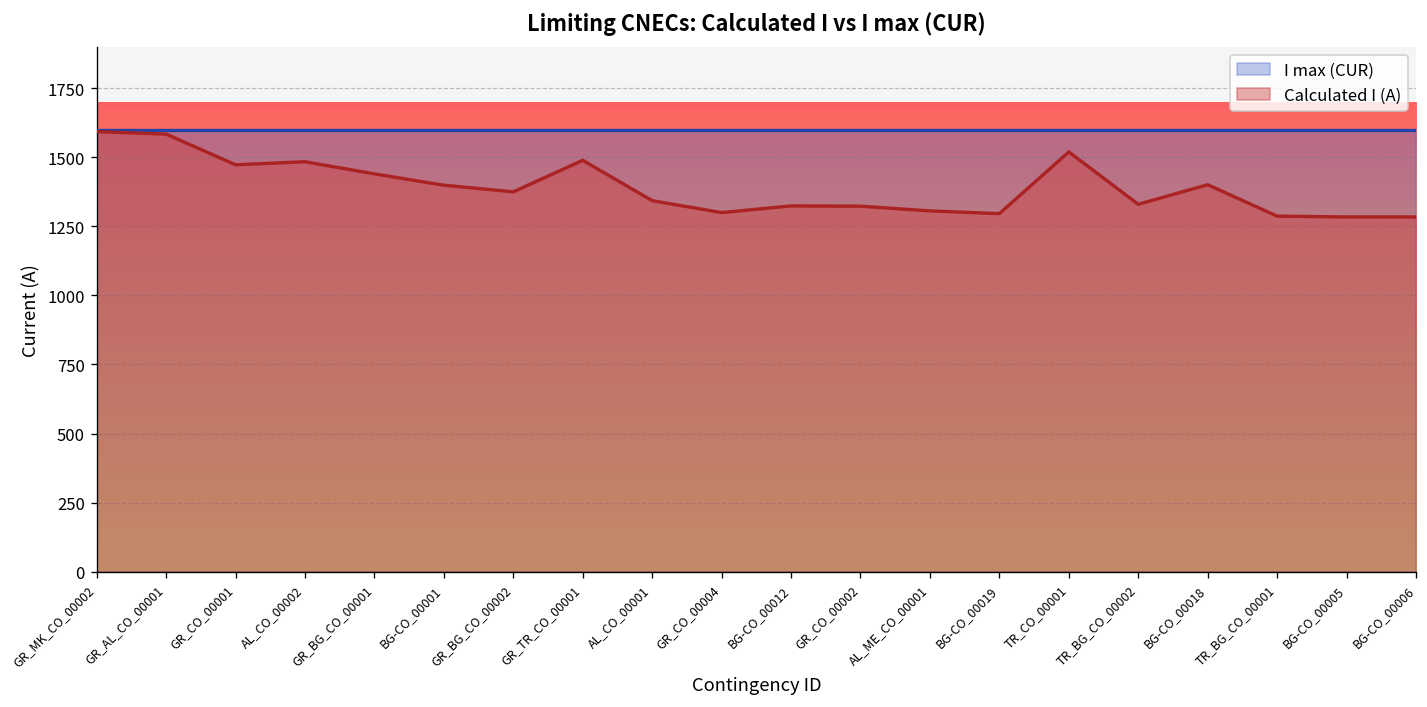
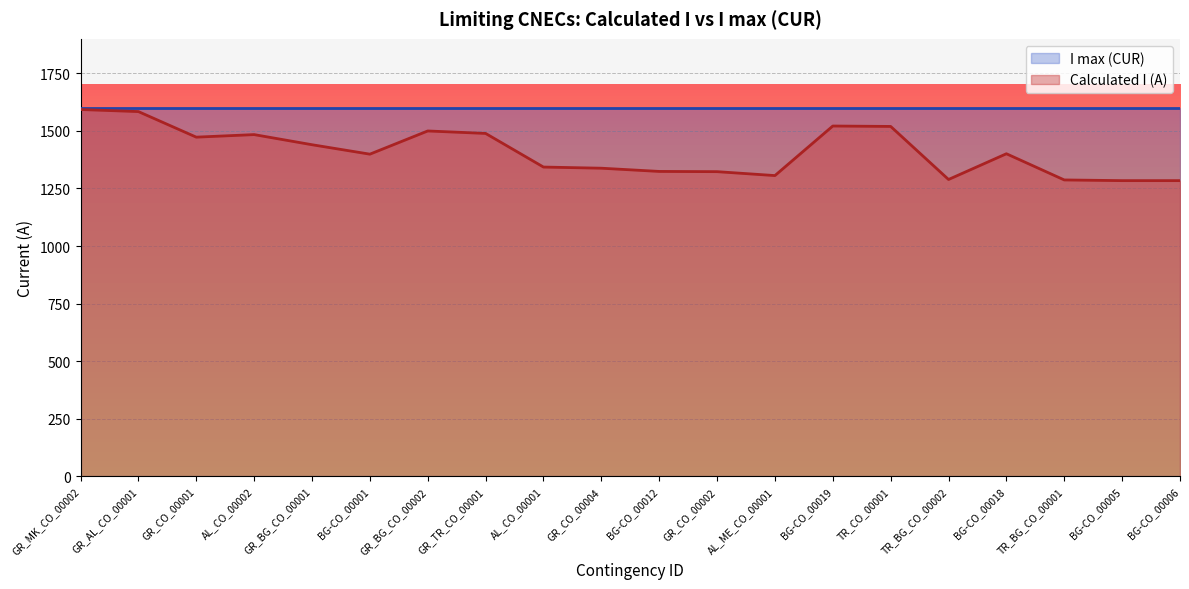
  {
    "I max (CUR)": {
      "GR_AL_CO_00001": 1600,
      "GR_CO_00001": 1600,
      "AL_CO_00002": 1600,
      "GR_BG_CO_00001": 1600,
      "BG-CO_00001": 1600,
      "GR_BG_CO_00002": 1600,
      "GR_TR_CO_00001": 1600,
      "AL_CO_00001": 1600,
      "GR_CO_00004": 1600,
      "BG-CO_00012": 1600,
      "GR_CO_00002": 1600,
      "AL_ME_CO_00001": 1600,
      "BG-CO_00019": 1600,
      "TR_CO_00001": 1600,
      "TR_BG_CO_00002": 1600,
      "BG-CO_00018": 1600,
      "TR_BG_CO_00001": 1600,
      "BG-CO_00005": 1600,
      "BG-CO_00006": 1600
    },
    "Calculated I (A)": {
      "GR_AL_CO_00001": 1580,
      "GR_CO_00001": 1470,
      "AL_CO_00002": 1480,
      "GR_BG_CO_00001": 1440,
      "BG-CO_00001": 1400,
-     "GR_BG_CO_00002": 1380,
+     "GR_BG_CO_00002": 1500,
      "GR_TR_CO_00001": 1490,
      "AL_CO_00001": 1340,
-     "GR_CO_00004": 1300,
+     "GR_CO_00004": 1340,
      "BG-CO_00012": 1320,
      "GR_CO_00002": 1320,
      "AL_ME_CO_00001": 1310,
-     "BG-CO_00019": 1300,
+     "BG-CO_00019": 1520,
      "TR_CO_00001": 1520,
-     "TR_BG_CO_00002": 1330,
+     "TR_BG_CO_00002": 1290,
      "BG-CO_00018": 1400,
      "TR_BG_CO_00001": 1290,
      "BG-CO_00005": 1280,
      "BG-CO_00006": 1280
    }
  }
